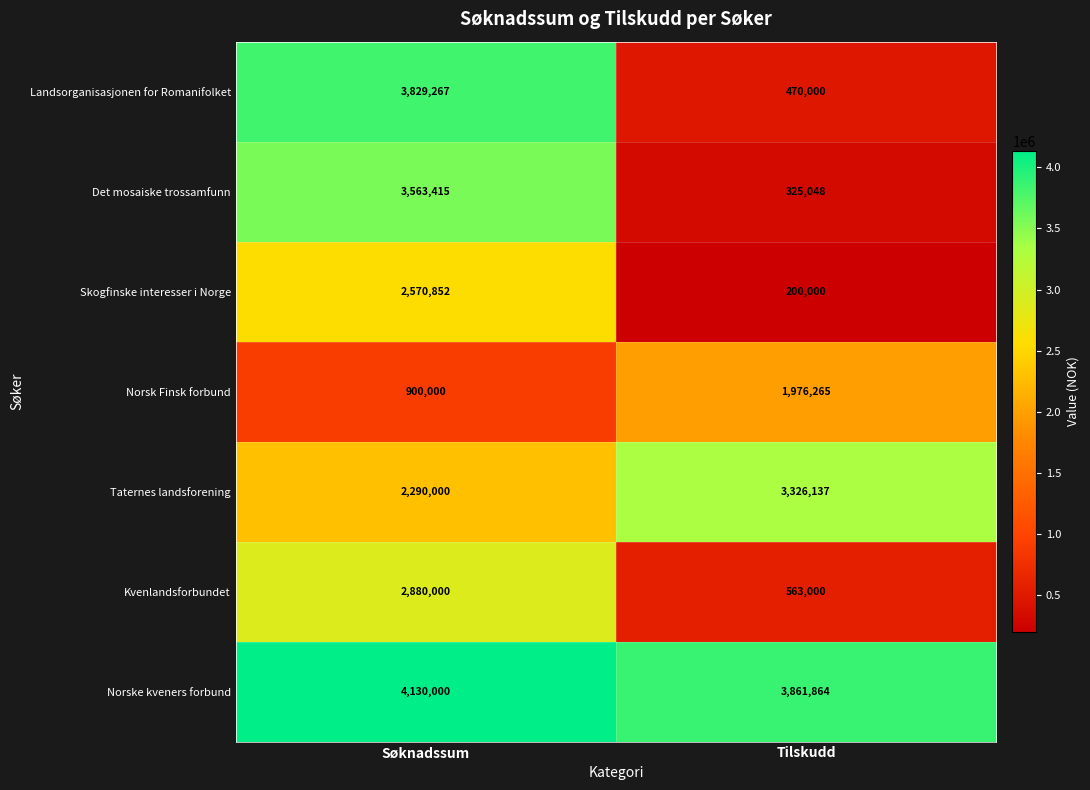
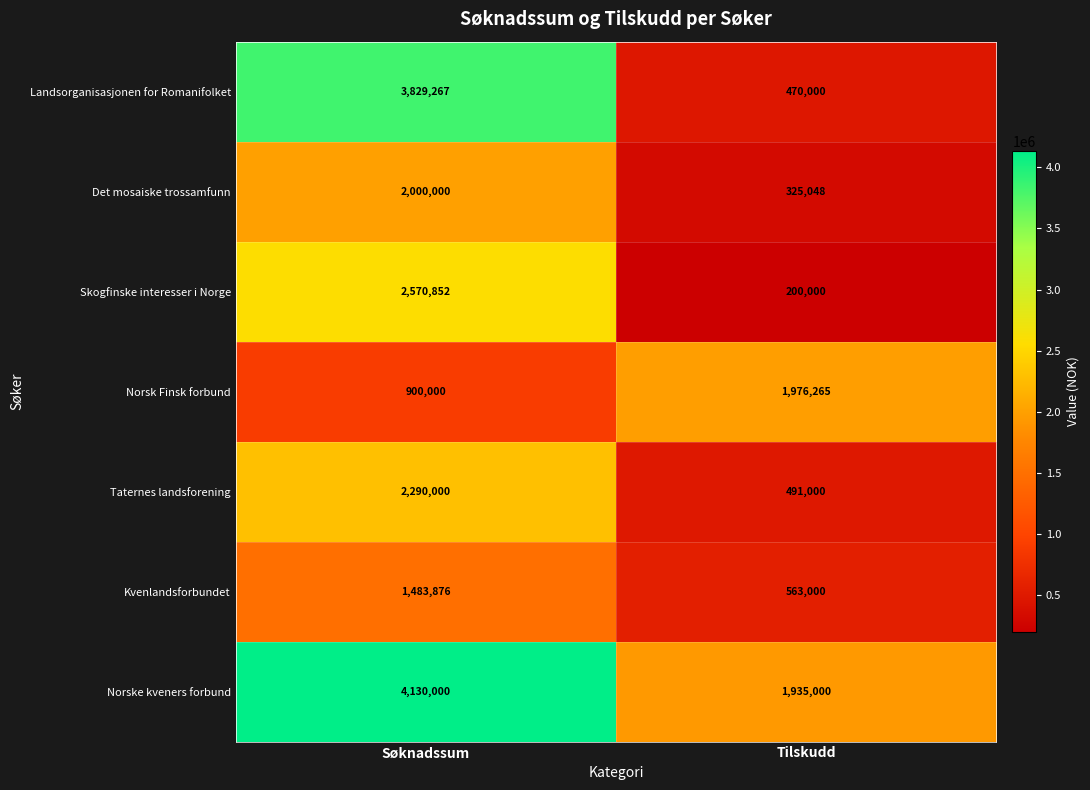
  {
    "Landsorganisasjonen for Romanifolket": {
      "Søknadssum": "3,829,267",
      "Tilskudd": "470,000"
    },
    "Det mosaiske trossamfunn": {
-     "Søknadssum": "3,563,415",
+     "Søknadssum": "2,000,000",
      "Tilskudd": "325,048"
    },
    "Skogfinske interesser i Norge": {
      "Søknadssum": "2,570,852",
      "Tilskudd": "200,000"
    },
    "Norsk Finsk forbund": {
      "Søknadssum": "900,000",
      "Tilskudd": "1,976,265"
    },
    "Taternes landsforening": {
      "Søknadssum": "2,290,000",
-     "Tilskudd": "3,326,137"
+     "Tilskudd": "491,000"
    },
    "Kvenlandsforbundet": {
-     "Søknadssum": "2,880,000",
+     "Søknadssum": "1,483,876",
      "Tilskudd": "563,000"
    },
    "Norske kveners forbund": {
      "Søknadssum": "4,130,000",
-     "Tilskudd": "3,861,864"
+     "Tilskudd": "1,935,000"
    }
  }
